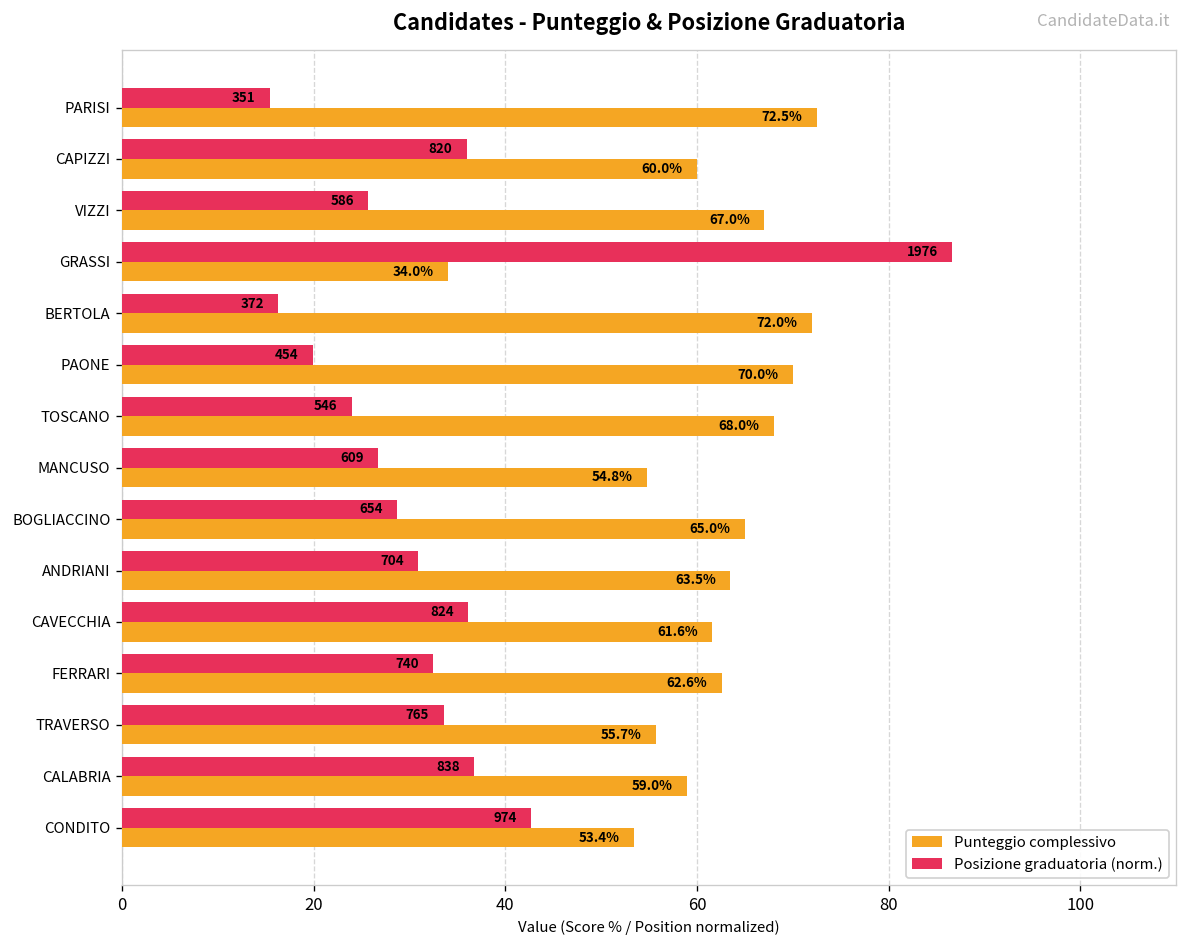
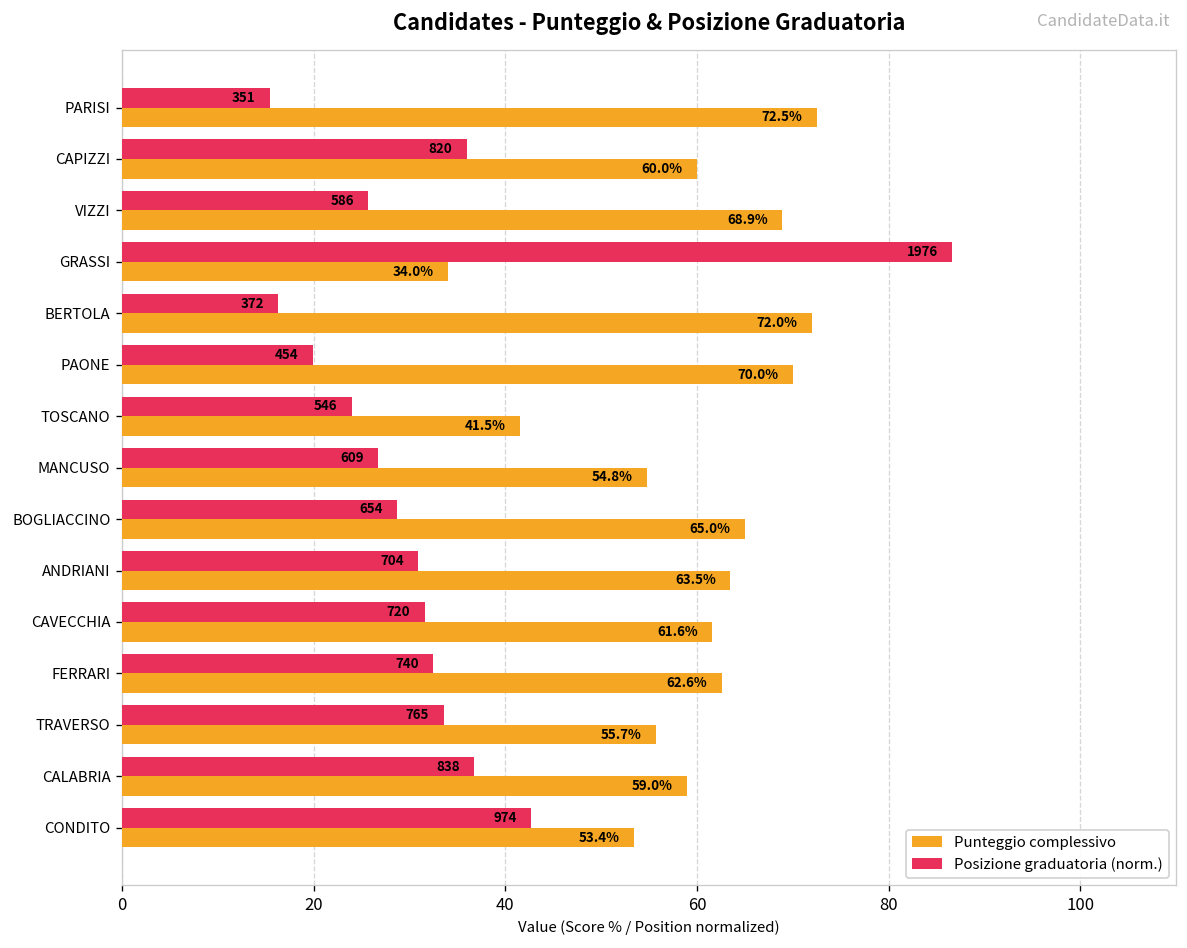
  {
    "Punteggio complessivo": {
      "PARISI": "72.5%",
      "CAPIZZI": "60.0%",
-     "VIZZI": "67.0%",
+     "VIZZI": "68.9%",
      "GRASSI": "34.0%",
      "BERTOLA": "72.0%",
      "PAONE": "70.0%",
-     "TOSCANO": "68.0%",
+     "TOSCANO": "41.5%",
      "MANCUSO": "54.8%",
      "BOGLIACCINO": "65.0%",
      "ANDRIANI": "63.5%",
      "CAVECCHIA": "61.6%",
      "FERRARI": "62.6%",
      "TRAVERSO": "55.7%",
      "CALABRIA": "59.0%",
      "CONDITO": "53.4%"
    },
    "Posizione graduatoria (norm.)": {
-     "CAVECCHIA": "824"
+     "CAVECCHIA": "720"
    }
  }
